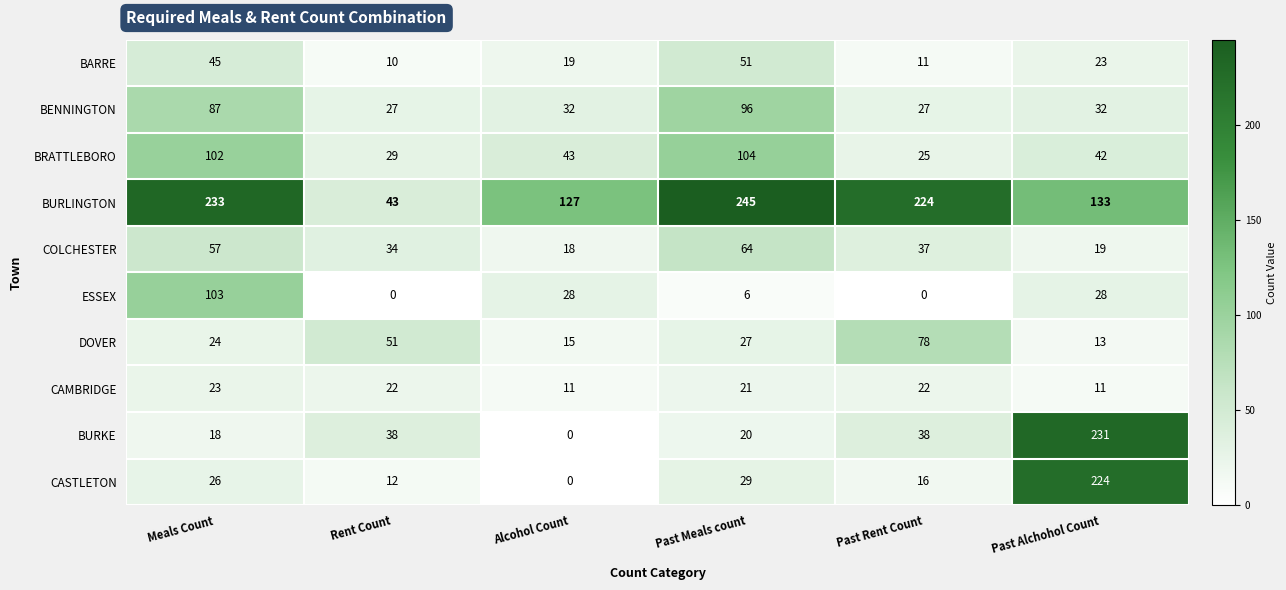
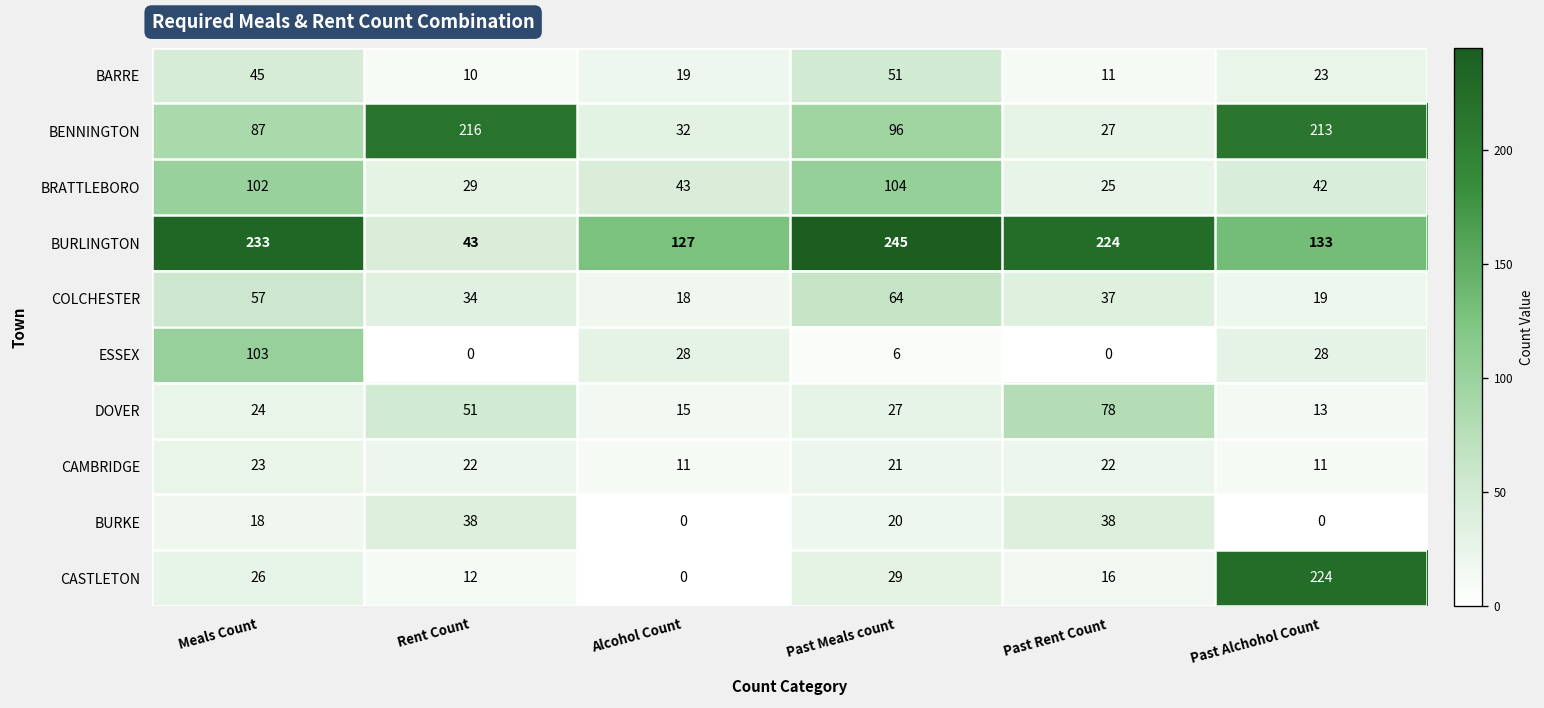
  {
    "BARRE": {
      "Meals Count": 45,
      "Rent Count": 10,
      "Alcohol Count": 19,
      "Past Meals count": 51,
      "Past Rent Count": 11,
      "Past Alchohol Count": 23
    },
    "BENNINGTON": {
      "Meals Count": 87,
-     "Rent Count": 27,
+     "Rent Count": 216,
      "Alcohol Count": 32,
      "Past Meals count": 96,
      "Past Rent Count": 27,
-     "Past Alchohol Count": 32
+     "Past Alchohol Count": 213
    },
    "BRATTLEBORO": {
      "Meals Count": 102,
      "Rent Count": 29,
      "Alcohol Count": 43,
      "Past Meals count": 104,
      "Past Rent Count": 25,
      "Past Alchohol Count": 42
    },
    "BURLINGTON": {
      "Meals Count": 233,
      "Rent Count": 43,
      "Alcohol Count": 127,
      "Past Meals count": 245,
      "Past Rent Count": 224,
      "Past Alchohol Count": 133
    },
    "COLCHESTER": {
      "Meals Count": 57,
      "Rent Count": 34,
      "Alcohol Count": 18,
      "Past Meals count": 64,
      "Past Rent Count": 37,
      "Past Alchohol Count": 19
    },
    "ESSEX": {
      "Meals Count": 103,
      "Rent Count": 0,
      "Alcohol Count": 28,
      "Past Meals count": 6,
      "Past Rent Count": 0,
      "Past Alchohol Count": 28
    },
    "DOVER": {
      "Meals Count": 24,
      "Rent Count": 51,
      "Alcohol Count": 15,
      "Past Meals count": 27,
      "Past Rent Count": 78,
      "Past Alchohol Count": 13
    },
    "CAMBRIDGE": {
      "Meals Count": 23,
      "Rent Count": 22,
      "Alcohol Count": 11,
      "Past Meals count": 21,
      "Past Rent Count": 22,
      "Past Alchohol Count": 11
    },
    "BURKE": {
      "Meals Count": 18,
      "Rent Count": 38,
      "Alcohol Count": 0,
      "Past Meals count": 20,
      "Past Rent Count": 38,
-     "Past Alchohol Count": 231
+     "Past Alchohol Count": 0
    },
    "CASTLETON": {
      "Meals Count": 26,
      "Rent Count": 12,
      "Alcohol Count": 0,
      "Past Meals count": 29,
      "Past Rent Count": 16,
      "Past Alchohol Count": 224
    }
  }
